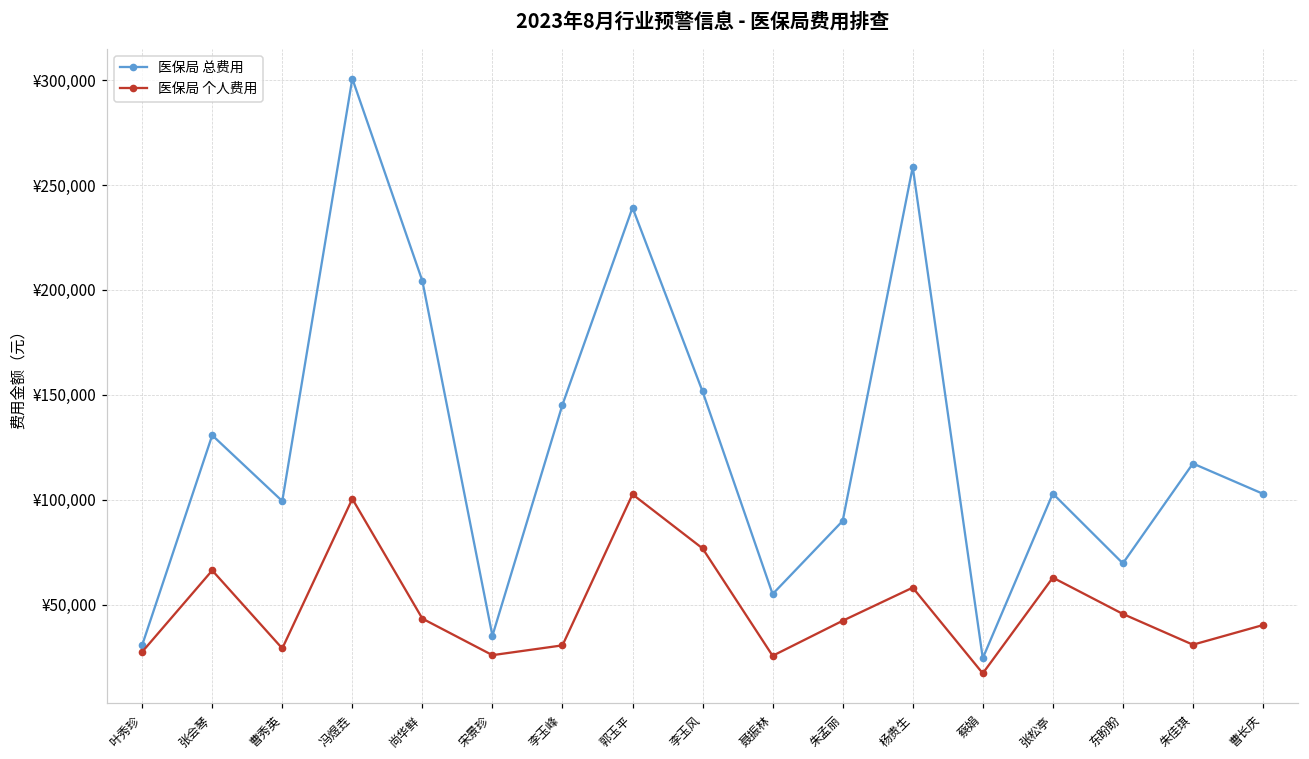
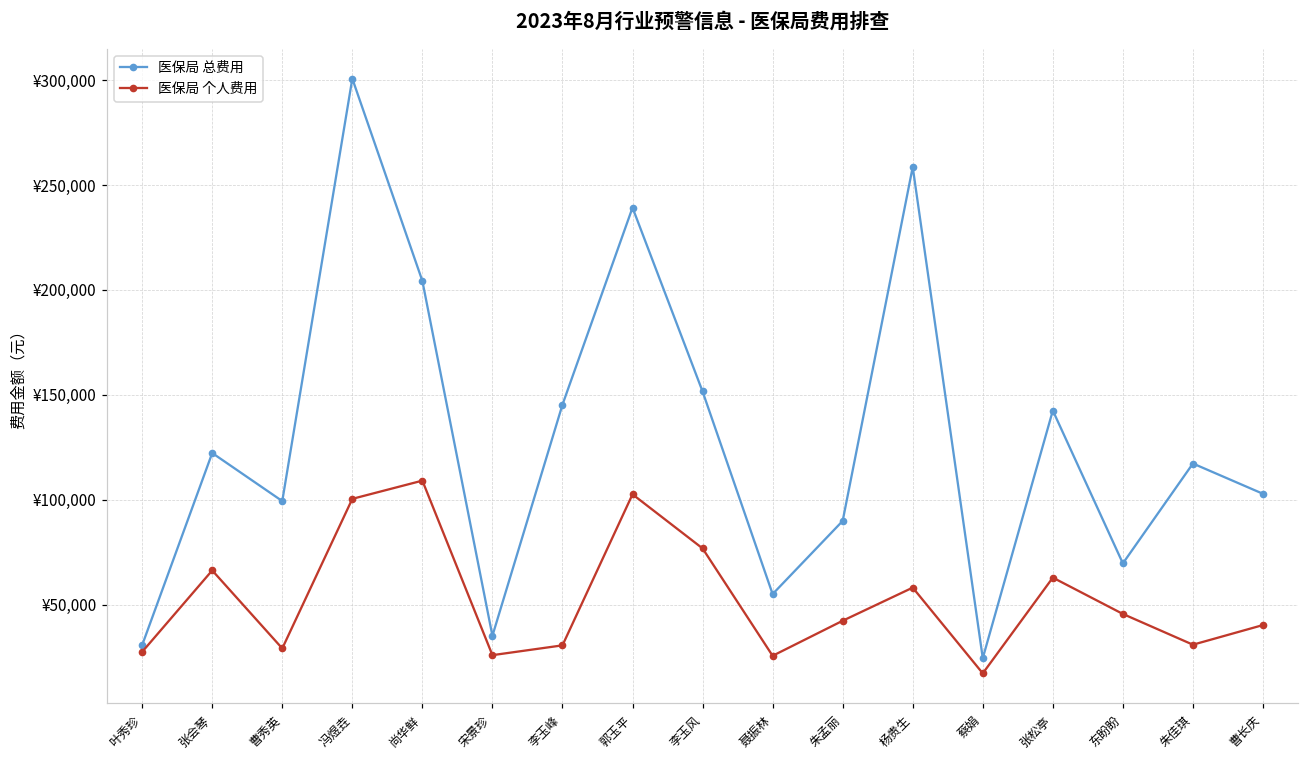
  {
    "医保局 总费用": {
      "叶秀珍": "¥31,000",
-     "张会琴": "¥131,000",
+     "张会琴": "¥122,000",
      "曹秀英": "¥99,000",
      "冯煜垚": "¥301,000",
      "尚华鲜": "¥204,000",
      "宋景珍": "¥35,000",
      "李玉峰": "¥145,000",
      "郭玉平": "¥239,000",
      "李玉风": "¥152,000",
      "聂振林": "¥55,000",
      "朱孟丽": "¥90,000",
      "杨贵生": "¥259,000",
      "蔡娟": "¥24,000",
-     "张松亭": "¥103,000",
+     "张松亭": "¥142,000",
      "东盼盼": "¥70,000",
      "朱佳琪": "¥117,000",
      "曹长庆": "¥103,000"
    },
    "医保局 个人费用": {
      "叶秀珍": "¥27,000",
      "张会琴": "¥66,000",
      "曹秀英": "¥29,000",
      "冯煜垚": "¥100,000",
-     "尚华鲜": "¥43,000",
+     "尚华鲜": "¥109,000",
      "宋景珍": "¥26,000",
      "李玉峰": "¥31,000",
      "郭玉平": "¥103,000",
      "李玉风": "¥77,000",
      "聂振林": "¥26,000",
      "朱孟丽": "¥42,000",
      "杨贵生": "¥58,000",
      "蔡娟": "¥17,000",
      "张松亭": "¥63,000",
      "东盼盼": "¥46,000",
      "朱佳琪": "¥31,000",
      "曹长庆": "¥40,000"
    }
  }
